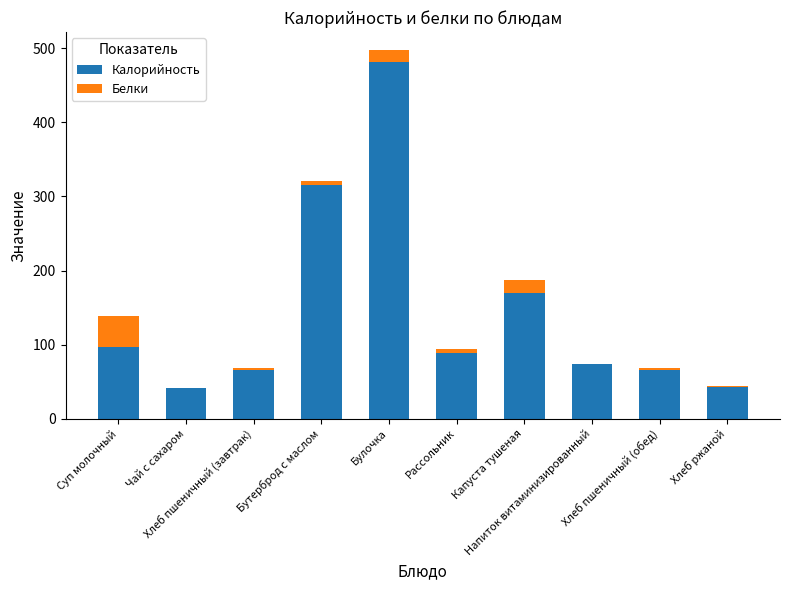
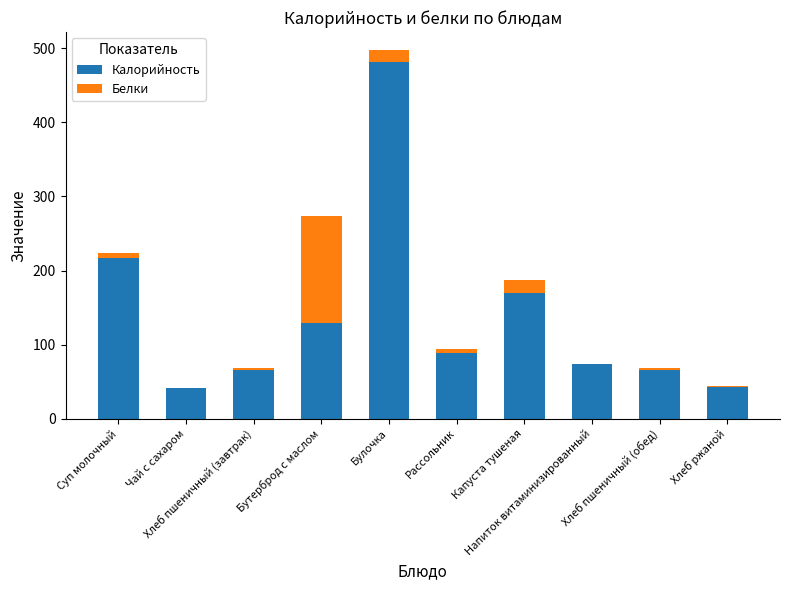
  {
    "Калорийность": {
-     "Суп молочный": 100,
+     "Суп молочный": 220,
      "Чай с сахаром": 40,
      "Хлеб пшеничный (завтрак)": 70,
-     "Бутерброд с маслом": 320,
+     "Бутерброд с маслом": 130,
      "Булочка": 480,
      "Рассольник": 90,
      "Капуста тушеная": 170,
      "Напиток витаминизированный": 70,
      "Хлеб пшеничный (обед)": 70,
      "Хлеб ржаной": 40
    },
    "Белки": {
-     "Суп молочный": 40,
-     "Бутерброд с маслом": 10,
+     "Суп молочный": 10,
+     "Бутерброд с маслом": 140,
      "Булочка": 20,
      "Рассольник": 10,
      "Капуста тушеная": 20,
      "Напиток витаминизированный": 0
    }
  }
